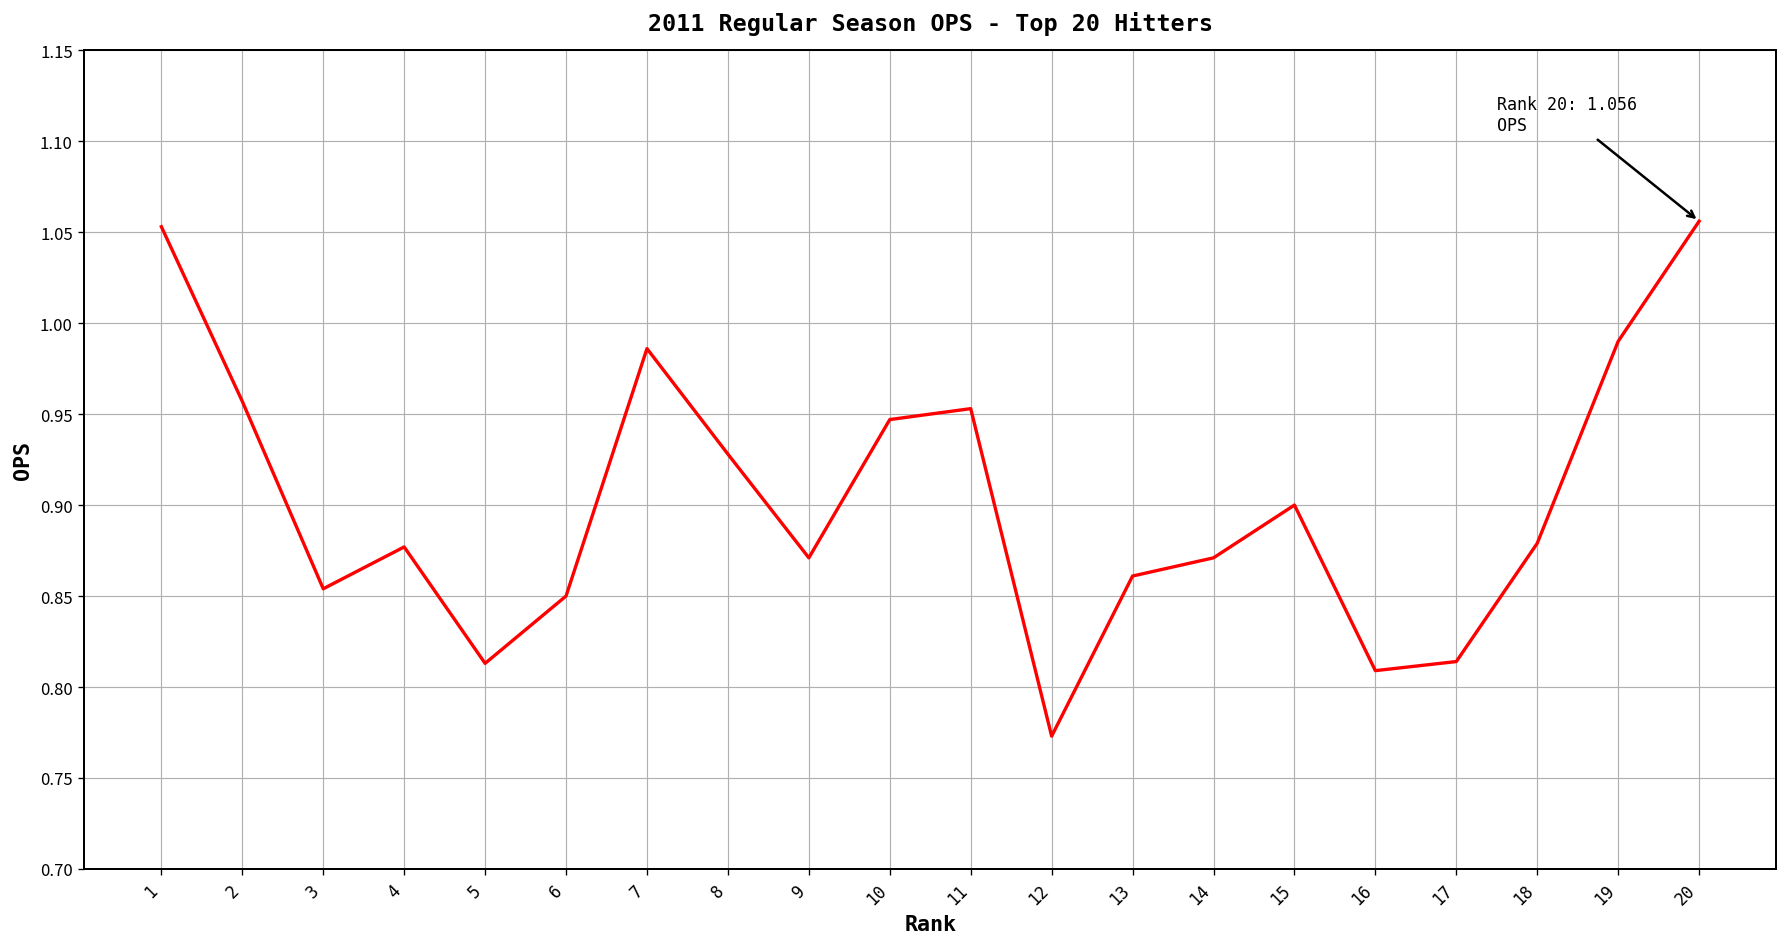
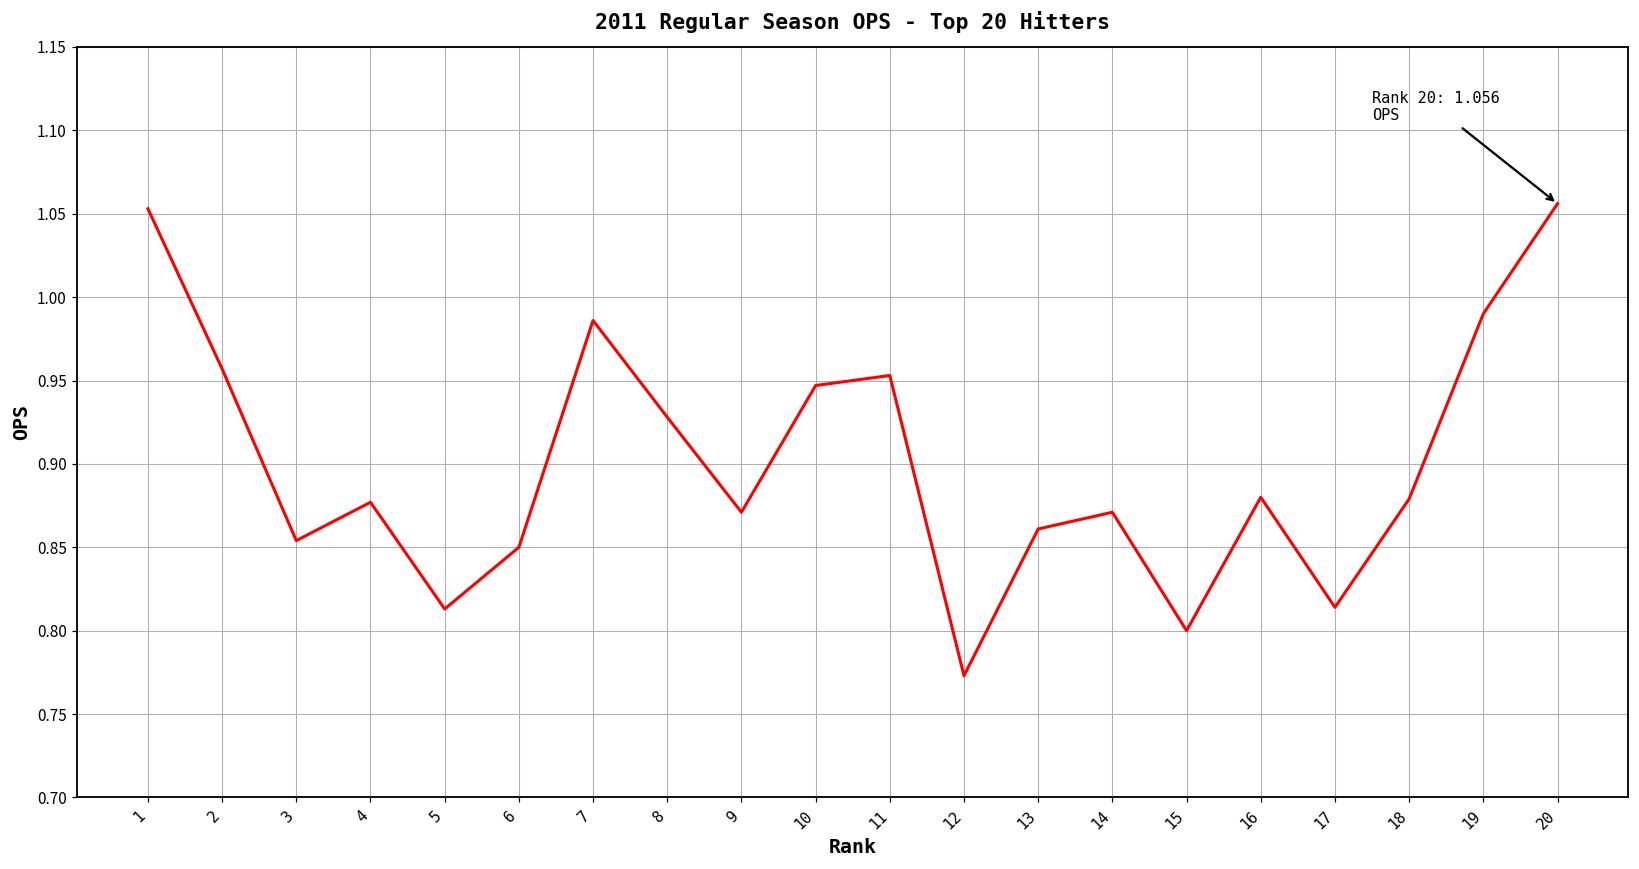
  {
    "1": 1.053,
    "2": 0.957,
    "3": 0.854,
    "4": 0.877,
    "5": 0.813,
    "6": 0.850,
    "7": 0.986,
    "8": 0.928,
    "9": 0.871,
    "10": 0.947,
    "11": 0.953,
    "12": 0.773,
    "13": 0.861,
    "14": 0.871,
-   "15": 0.9,
-   "16": 0.809,
+   "15": 0.8,
+   "16": 0.880,
    "17": 0.814,
    "18": 0.879,
    "19": 0.990
  }
